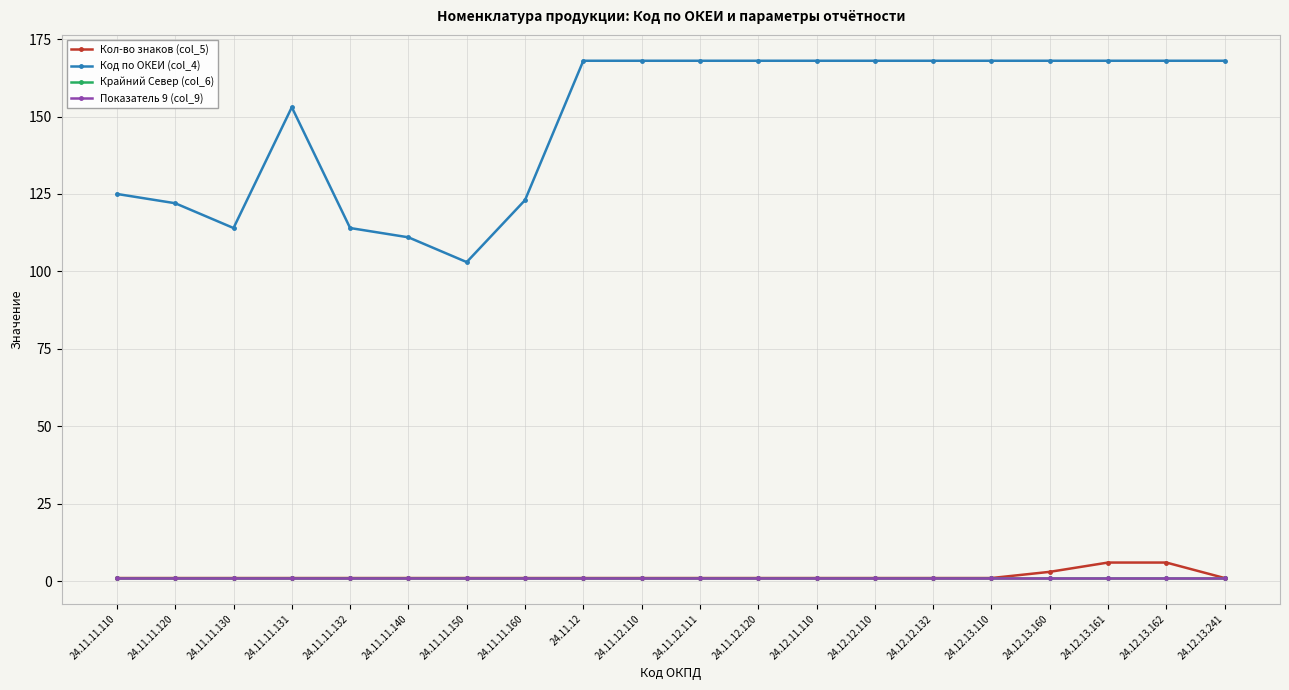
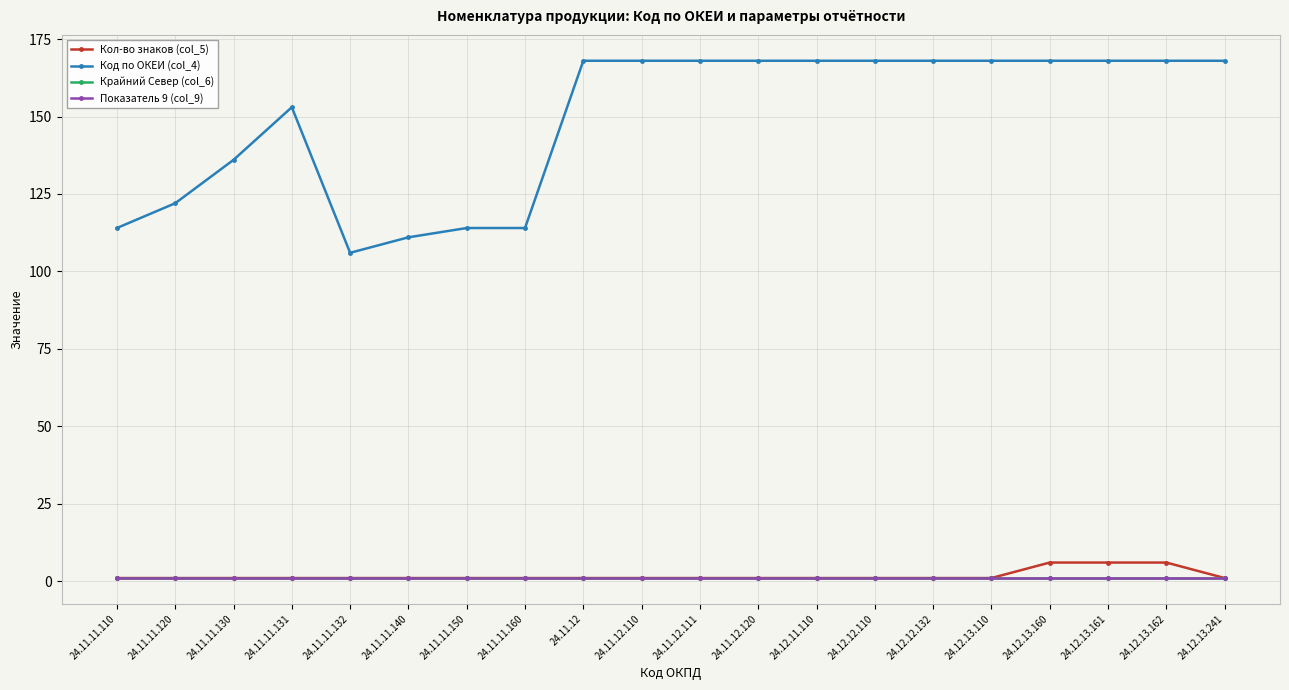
  {
    "Кол-во знаков (col_5)": {
-     "24.12.13.160": 3,
+     "24.12.13.160": 6,
      "24.12.13.161": 6,
      "24.12.13.162": 6
    },
    "Код по ОКЕИ (col_4)": {
-     "24.11.11.110": 125,
+     "24.11.11.110": 114,
      "24.11.11.120": 122,
-     "24.11.11.130": 114,
+     "24.11.11.130": 136,
      "24.11.11.131": 153,
-     "24.11.11.132": 114,
+     "24.11.11.132": 106,
      "24.11.11.140": 111,
-     "24.11.11.150": 103,
-     "24.11.11.160": 123,
+     "24.11.11.150": 114,
+     "24.11.11.160": 114,
      "24.11.12": 168,
      "24.11.12.110": 168,
      "24.11.12.111": 168,
      "24.11.12.120": 168,
      "24.12.11.110": 168,
      "24.12.12.110": 168,
      "24.12.12.132": 168,
      "24.12.13.110": 168,
      "24.12.13.160": 168,
      "24.12.13.161": 168,
      "24.12.13.162": 168,
      "24.12.13.241": 168
    },
    "Показатель 9 (col_9)": {
      "24.12.13.160": 1,
      "24.12.13.161": 1,
      "24.12.13.162": 1
    }
  }
